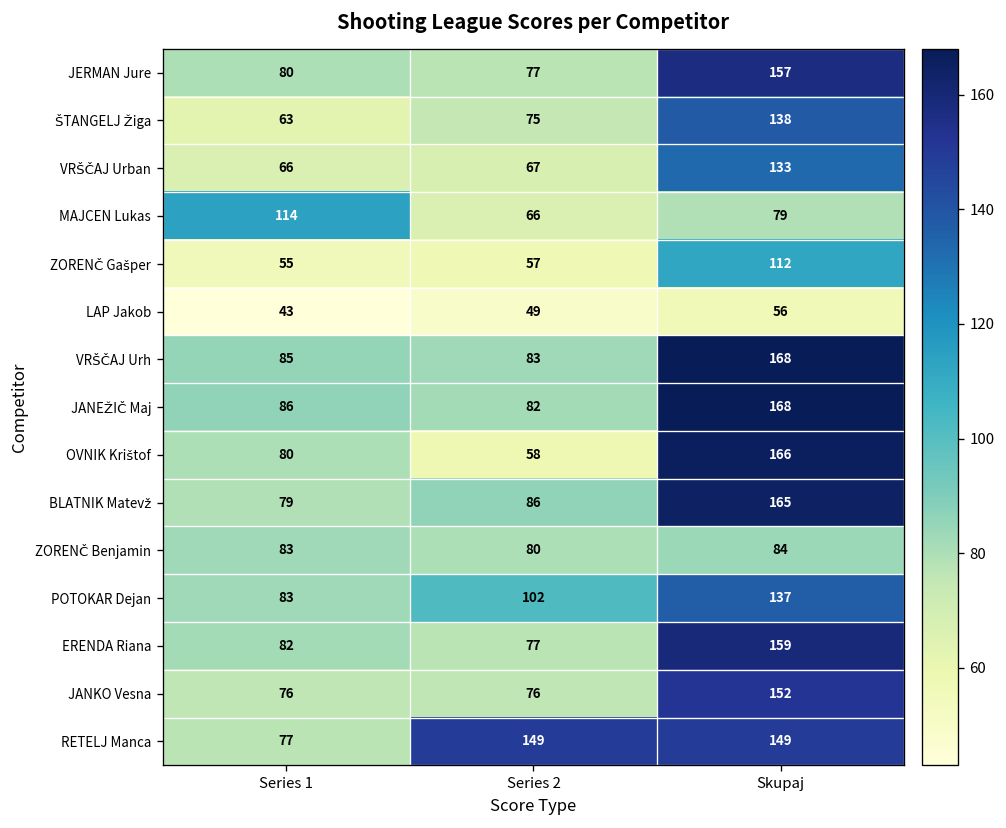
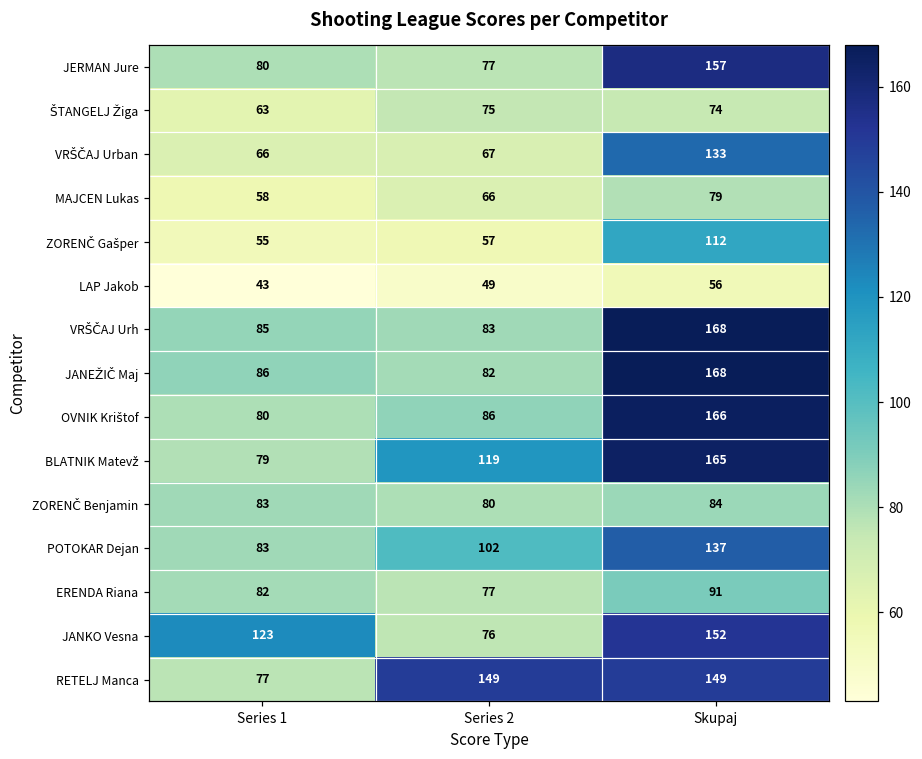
  {
    "JERMAN Jure": {
      "Series 1": 80,
      "Series 2": 77,
      "Skupaj": 157
    },
    "ŠTANGELJ Žiga": {
      "Series 1": 63,
      "Series 2": 75,
-     "Skupaj": 138
+     "Skupaj": 74
    },
    "VRŠČAJ Urban": {
      "Series 1": 66,
      "Series 2": 67,
      "Skupaj": 133
    },
    "MAJCEN Lukas": {
-     "Series 1": 114,
+     "Series 1": 58,
      "Series 2": 66,
      "Skupaj": 79
    },
    "ZORENČ Gašper": {
      "Series 1": 55,
      "Series 2": 57,
      "Skupaj": 112
    },
    "LAP Jakob": {
      "Series 1": 43,
      "Series 2": 49,
      "Skupaj": 56
    },
    "VRŠČAJ Urh": {
      "Series 1": 85,
      "Series 2": 83,
      "Skupaj": 168
    },
    "JANEŽIČ Maj": {
      "Series 1": 86,
      "Series 2": 82,
      "Skupaj": 168
    },
    "OVNIK Krištof": {
      "Series 1": 80,
-     "Series 2": 58,
+     "Series 2": 86,
      "Skupaj": 166
    },
    "BLATNIK Matevž": {
      "Series 1": 79,
-     "Series 2": 86,
+     "Series 2": 119,
      "Skupaj": 165
    },
    "ZORENČ Benjamin": {
      "Series 1": 83,
      "Series 2": 80,
      "Skupaj": 84
    },
    "POTOKAR Dejan": {
      "Series 1": 83,
      "Series 2": 102,
      "Skupaj": 137
    },
    "ERENDA Riana": {
      "Series 1": 82,
      "Series 2": 77,
-     "Skupaj": 159
+     "Skupaj": 91
    },
    "JANKO Vesna": {
-     "Series 1": 76,
+     "Series 1": 123,
      "Series 2": 76,
      "Skupaj": 152
    },
    "RETELJ Manca": {
      "Series 1": 77,
      "Series 2": 149,
      "Skupaj": 149
    }
  }
